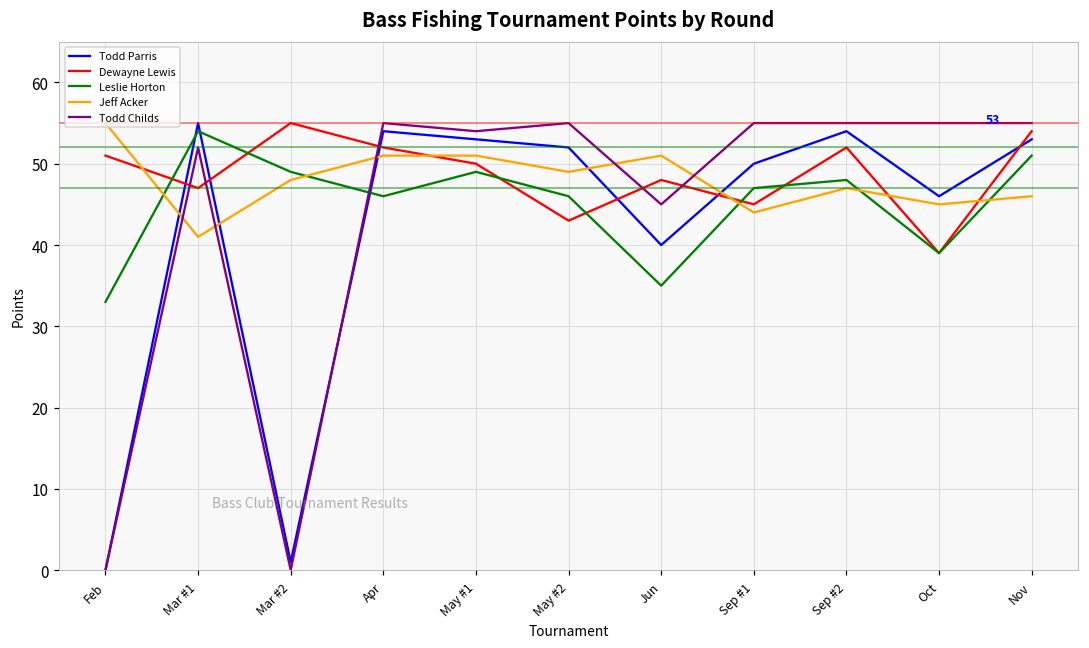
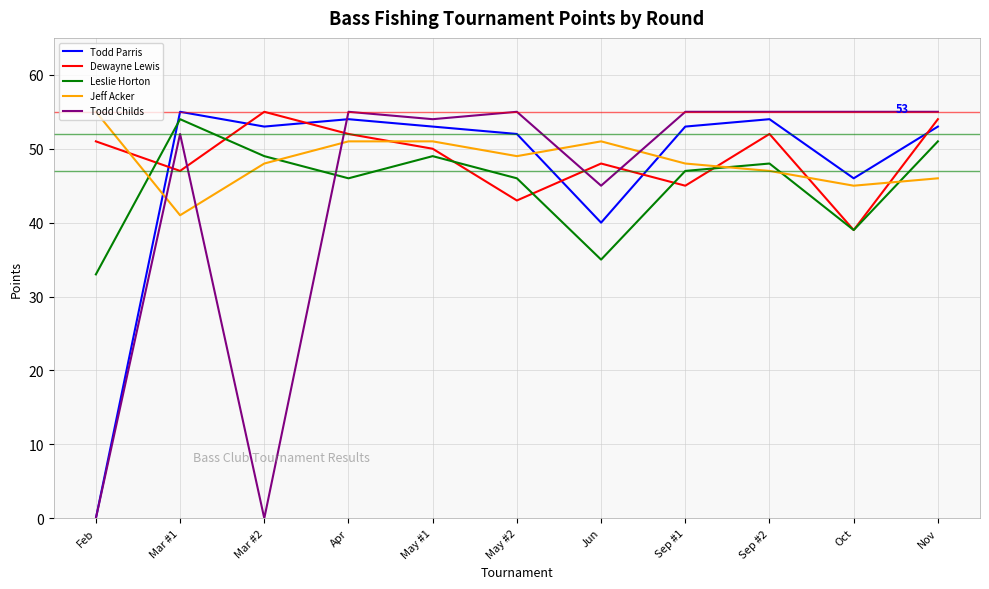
  {
    "Todd Parris": {
      "Mar #1": 55,
-     "Mar #2": 1,
+     "Mar #2": 53,
      "Apr": 54,
      "May #1": 53,
      "May #2": 52,
      "Jun": 40,
-     "Sep #1": 50,
+     "Sep #1": 53,
      "Sep #2": 54,
      "Oct": 46,
      "Nov": 53
    },
    "Dewayne Lewis": {
      "Feb": 51,
      "Mar #1": 47,
      "Mar #2": 55,
      "Apr": 52,
      "May #1": 50,
      "May #2": 43,
      "Jun": 48,
      "Sep #1": 45,
      "Sep #2": 52,
      "Nov": 54
    },
    "Leslie Horton": {
      "Feb": 33,
      "Mar #1": 54,
      "Mar #2": 49,
      "Apr": 46,
      "May #1": 49,
      "May #2": 46,
      "Jun": 35,
      "Sep #1": 47,
      "Sep #2": 48,
      "Nov": 51
    },
    "Jeff Acker": {
      "Mar #1": 41,
      "Mar #2": 48,
      "Apr": 51,
      "May #1": 51,
      "May #2": 49,
      "Jun": 51,
-     "Sep #1": 44,
+     "Sep #1": 48,
      "Sep #2": 47,
      "Oct": 45,
      "Nov": 46
    },
    "Todd Childs": {
      "Mar #1": 52,
      "Mar #2": 0,
      "Apr": 55,
      "May #1": 54,
      "May #2": 55,
      "Jun": 45,
      "Sep #1": 55,
      "Sep #2": 55,
      "Oct": 55,
      "Nov": 55
    }
  }
